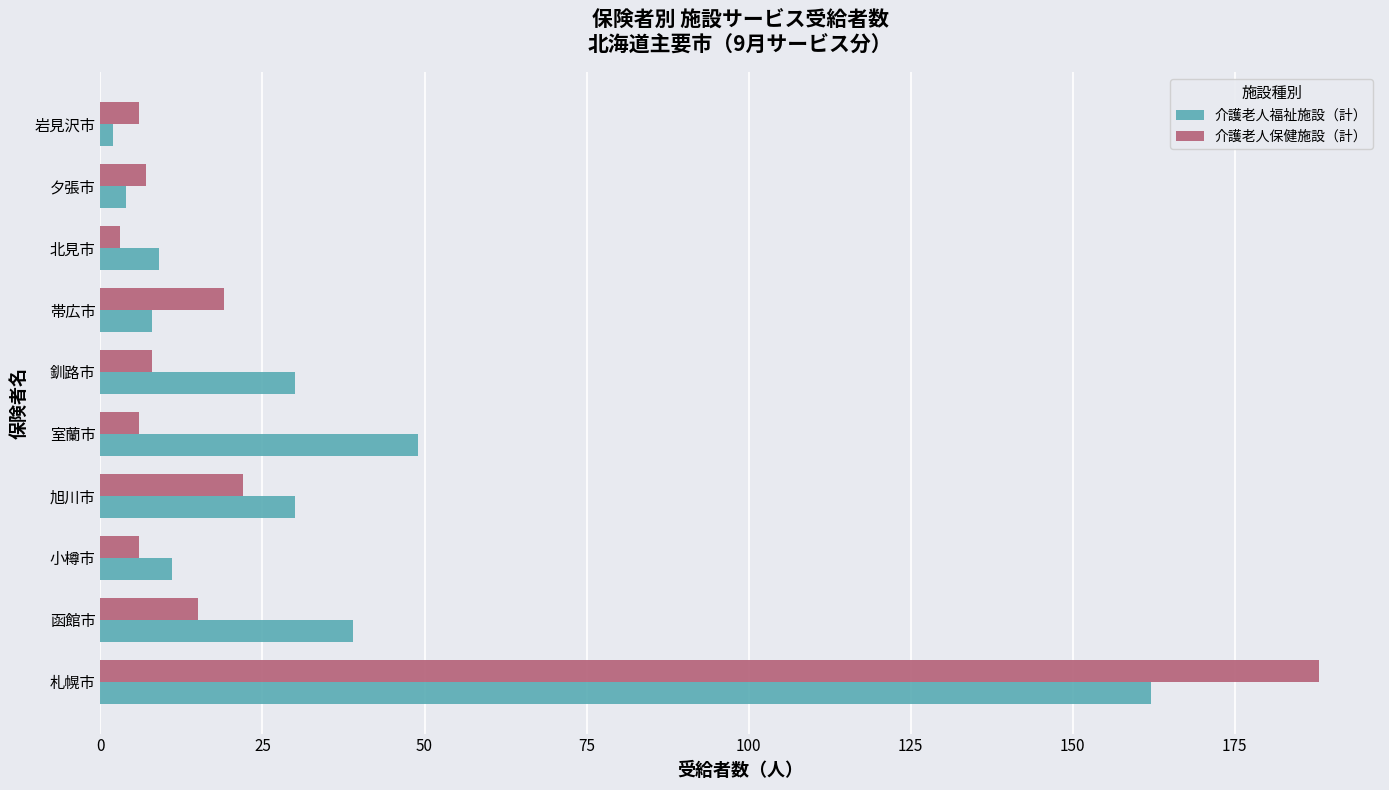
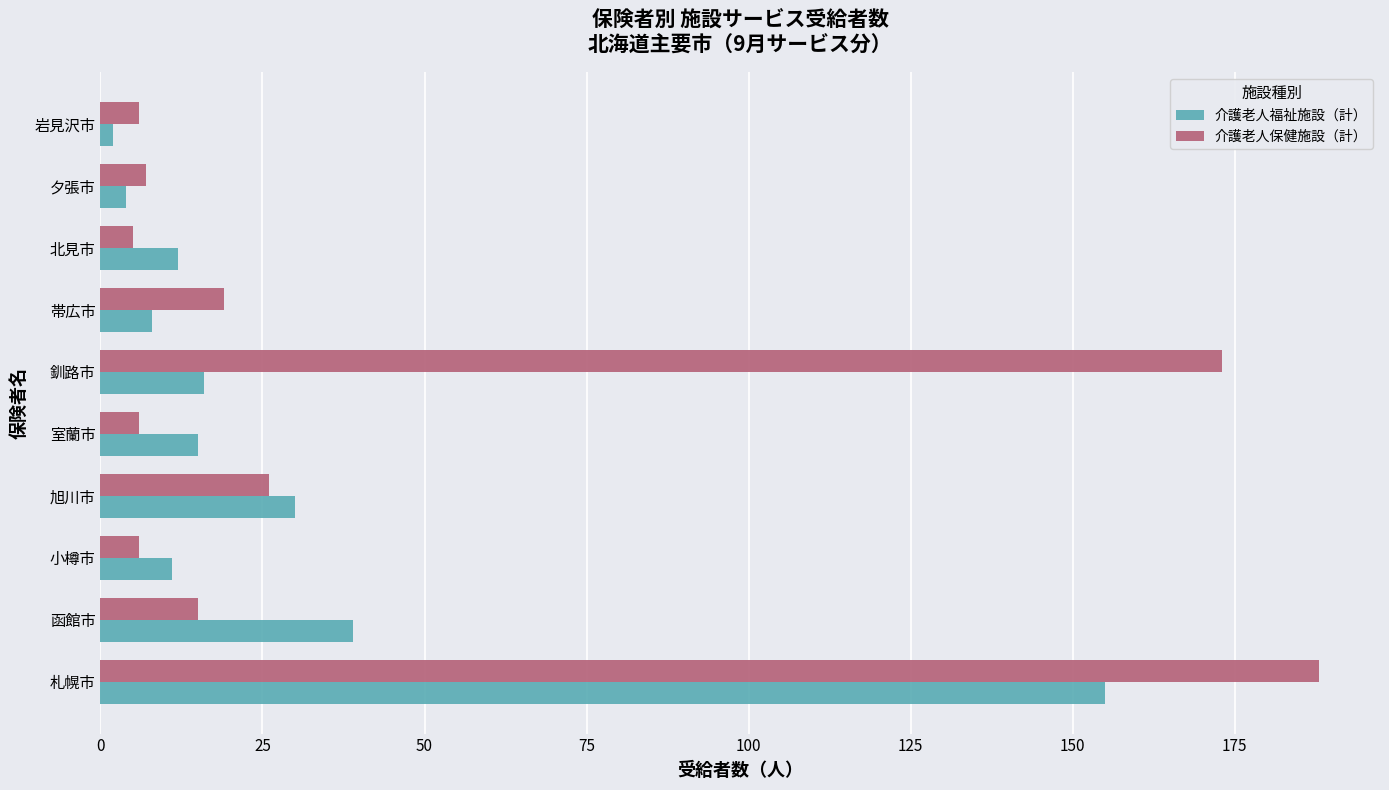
  {
    "介護老人福祉施設（計）": {
      "岩見沢市": 2,
      "夕張市": 4,
-     "北見市": 9,
+     "北見市": 12,
      "帯広市": 8,
-     "釧路市": 30,
-     "室蘭市": 49,
+     "釧路市": 16,
+     "室蘭市": 15,
      "旭川市": 30,
      "小樽市": 11,
      "函館市": 39,
-     "札幌市": 162
+     "札幌市": 155
    },
    "介護老人保健施設（計）": {
      "岩見沢市": 6,
      "夕張市": 7,
-     "北見市": 3,
+     "北見市": 5,
      "帯広市": 19,
-     "釧路市": 8,
+     "釧路市": 173,
      "室蘭市": 6,
-     "旭川市": 22,
+     "旭川市": 26,
      "小樽市": 6,
      "函館市": 15,
      "札幌市": 188
    }
  }
